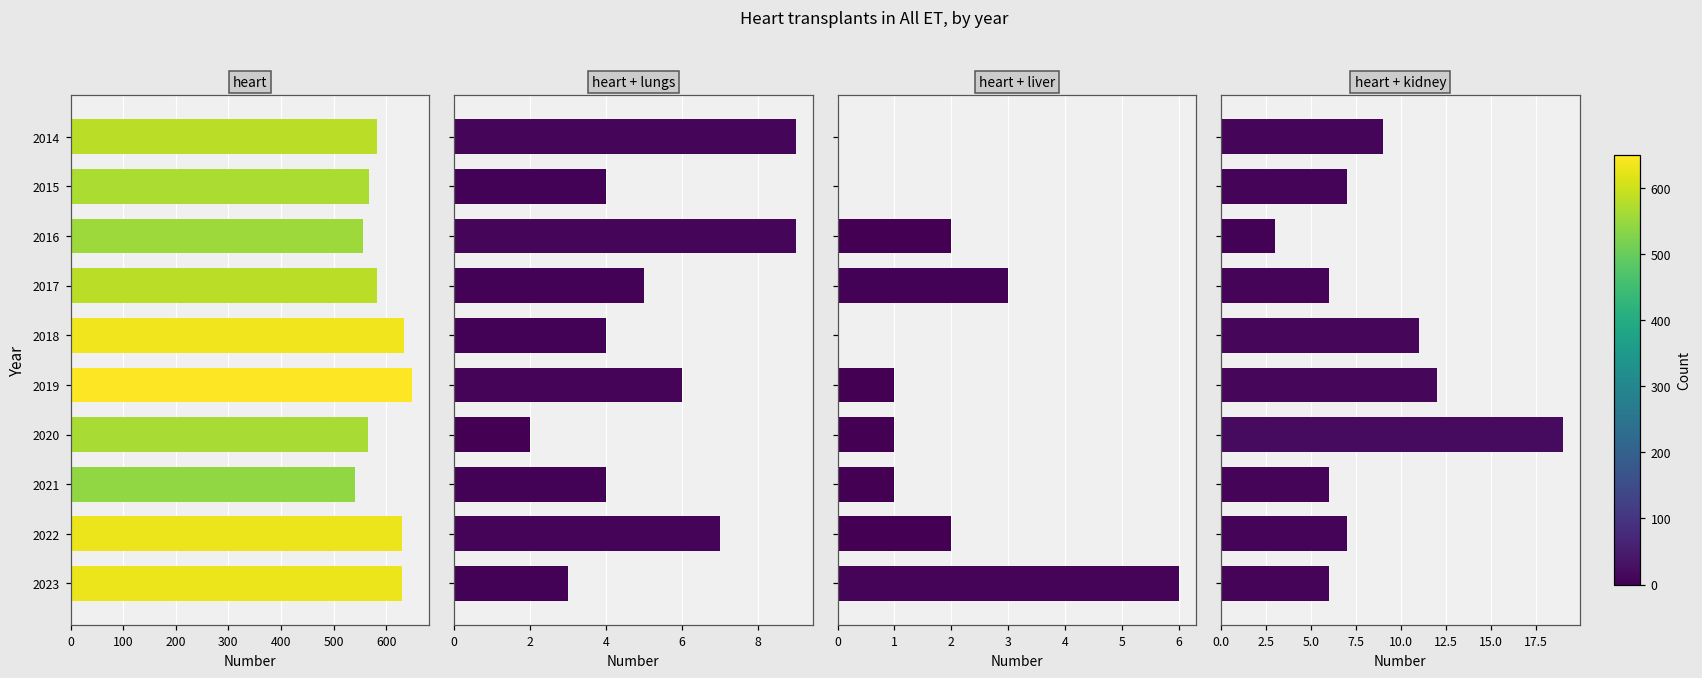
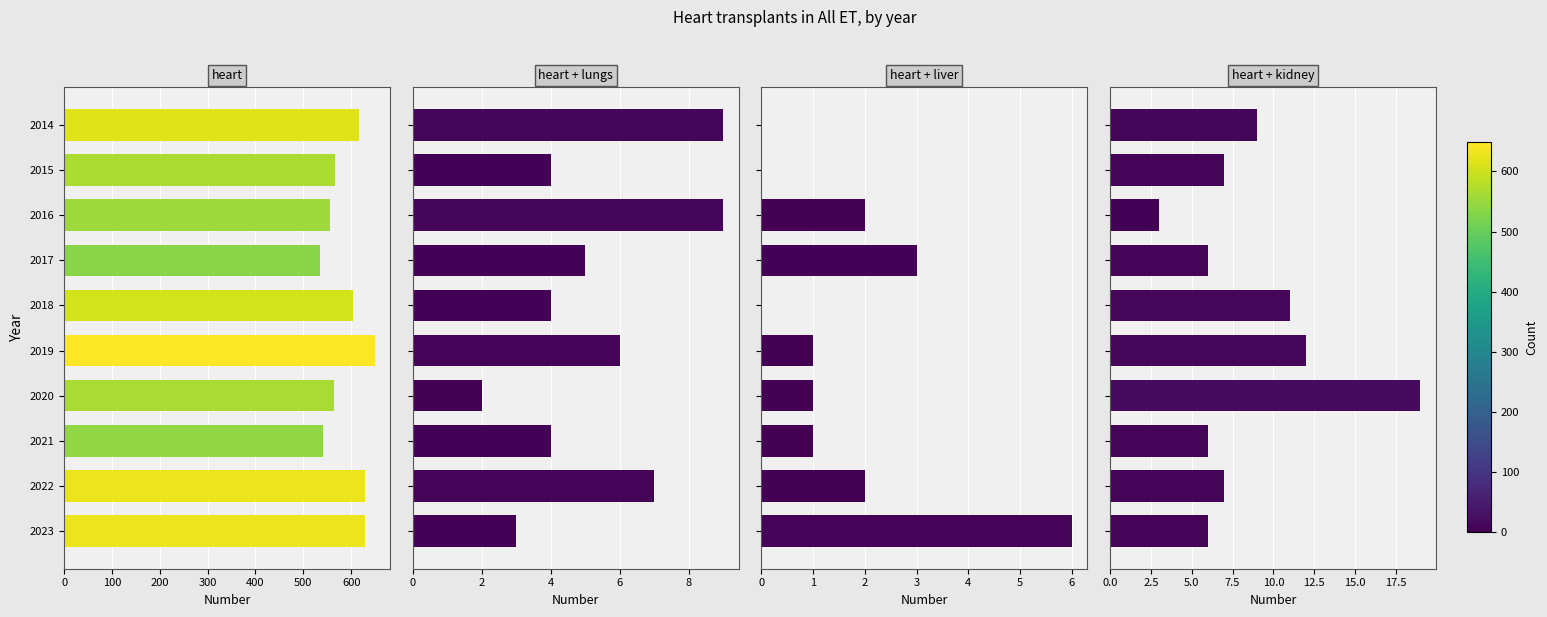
  {
    "heart": {
-     "2014": 580,
+     "2014": 620,
      "2015": 570,
      "2016": 560,
-     "2017": 580,
-     "2018": 630,
+     "2017": 530,
+     "2018": 600,
      "2019": 650,
      "2020": 570,
      "2021": 540,
      "2022": 630,
      "2023": 630
    }
  }
